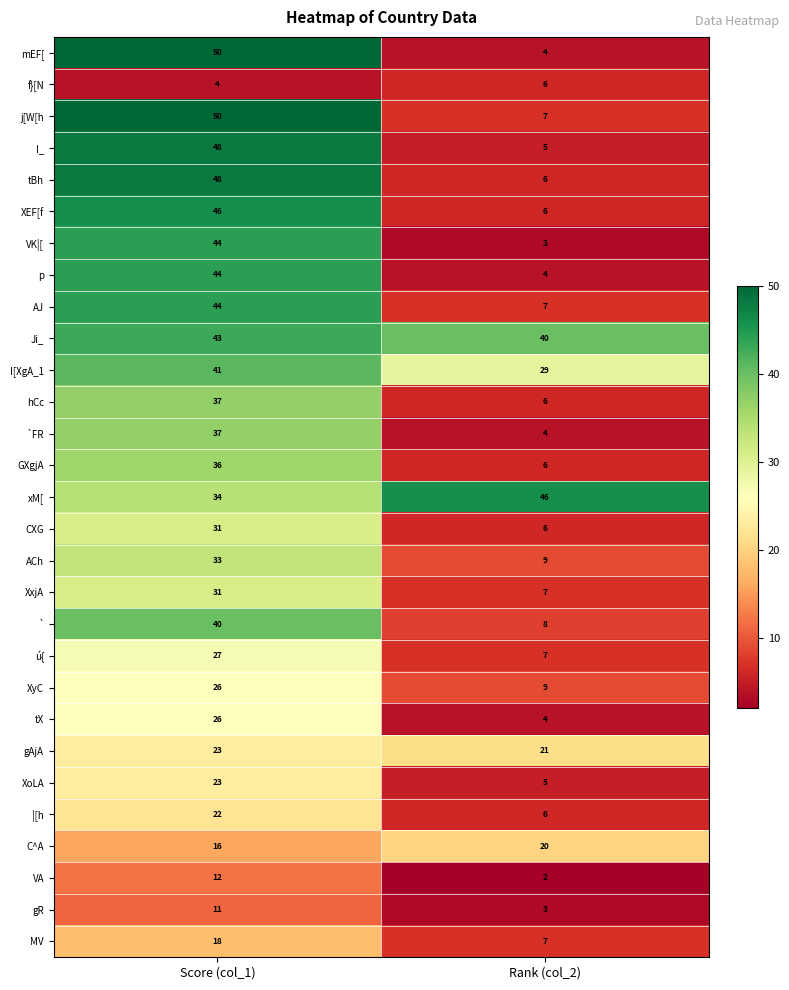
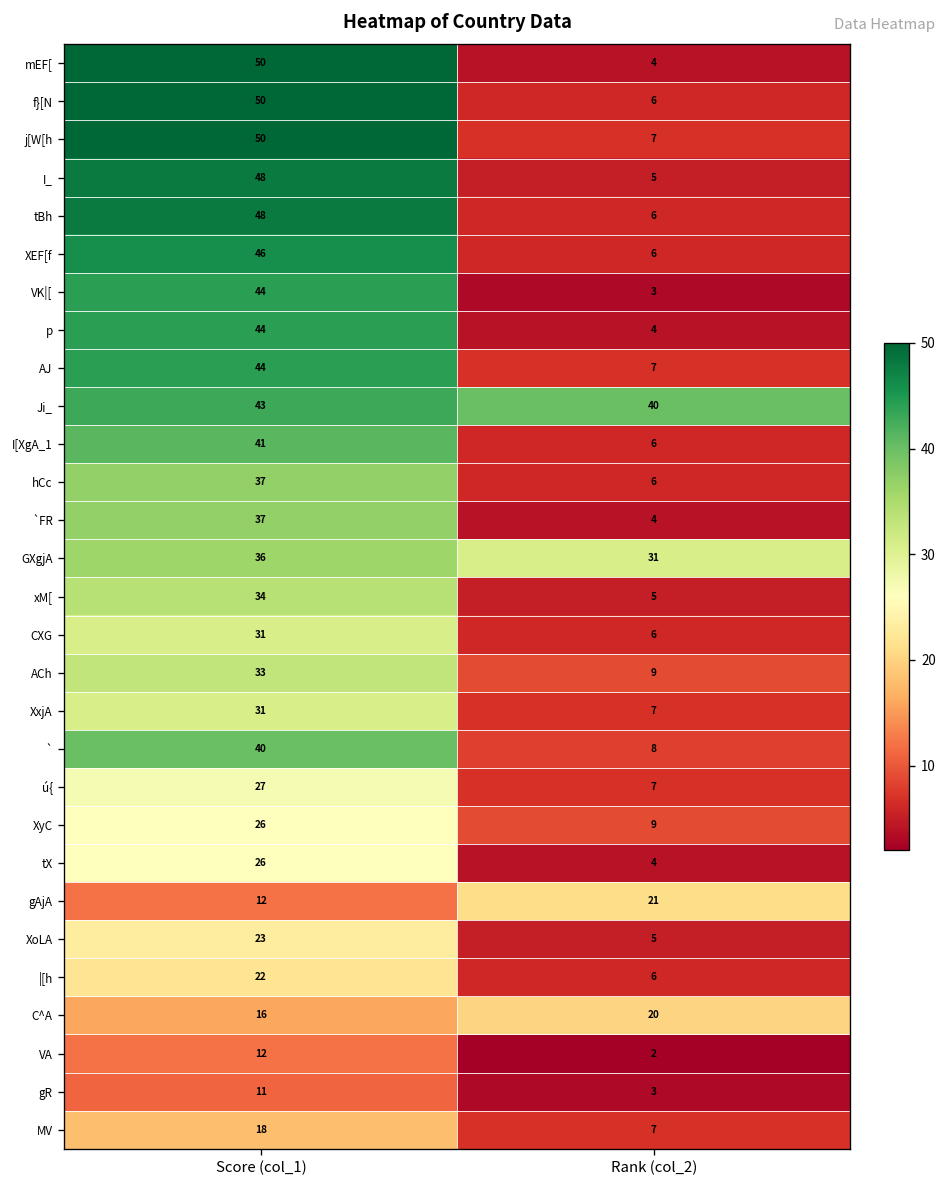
  {
    "mEF[": {
      "Score (col_1)": 50,
      "Rank (col_2)": 4
    },
    "f}[N": {
-     "Score (col_1)": 4,
+     "Score (col_1)": 50,
      "Rank (col_2)": 6
    },
    "j[W[h": {
      "Score (col_1)": 50,
      "Rank (col_2)": 7
    },
    "I_": {
      "Score (col_1)": 48,
      "Rank (col_2)": 5
    },
    "tBh": {
      "Score (col_1)": 48,
      "Rank (col_2)": 6
    },
    "XEF[f": {
      "Score (col_1)": 46,
      "Rank (col_2)": 6
    },
    "VK|[": {
      "Score (col_1)": 44,
      "Rank (col_2)": 3
    },
    "p": {
      "Score (col_1)": 44,
      "Rank (col_2)": 4
    },
    "AJ": {
      "Score (col_1)": 44,
      "Rank (col_2)": 7
    },
    "Ji_": {
      "Score (col_1)": 43,
      "Rank (col_2)": 40
    },
    "I[XgA_1": {
      "Score (col_1)": 41,
-     "Rank (col_2)": 29
+     "Rank (col_2)": 6
    },
    "hCc": {
      "Score (col_1)": 37,
      "Rank (col_2)": 6
    },
    "`FR": {
      "Score (col_1)": 37,
      "Rank (col_2)": 4
    },
    "GXgjA": {
      "Score (col_1)": 36,
-     "Rank (col_2)": 6
+     "Rank (col_2)": 31
    },
    "xM[": {
      "Score (col_1)": 34,
-     "Rank (col_2)": 46
+     "Rank (col_2)": 5
    },
    "CXG": {
      "Score (col_1)": 31,
      "Rank (col_2)": 6
    },
    "ACh": {
      "Score (col_1)": 33,
      "Rank (col_2)": 9
    },
    "XxjA": {
      "Score (col_1)": 31,
      "Rank (col_2)": 7
    },
    "`": {
      "Score (col_1)": 40,
      "Rank (col_2)": 8
    },
    "ú{": {
      "Score (col_1)": 27,
      "Rank (col_2)": 7
    },
    "XyC": {
      "Score (col_1)": 26,
      "Rank (col_2)": 9
    },
    "tX": {
      "Score (col_1)": 26,
      "Rank (col_2)": 4
    },
    "gAjA": {
-     "Score (col_1)": 23,
+     "Score (col_1)": 12,
      "Rank (col_2)": 21
    },
    "XoLA": {
      "Score (col_1)": 23,
      "Rank (col_2)": 5
    },
    "|[h": {
      "Score (col_1)": 22,
      "Rank (col_2)": 6
    },
    "C^A": {
      "Score (col_1)": 16,
      "Rank (col_2)": 20
    },
    "VA": {
      "Score (col_1)": 12,
      "Rank (col_2)": 2
    },
    "gR": {
      "Score (col_1)": 11,
      "Rank (col_2)": 3
    },
    "MV": {
      "Score (col_1)": 18,
      "Rank (col_2)": 7
    }
  }
